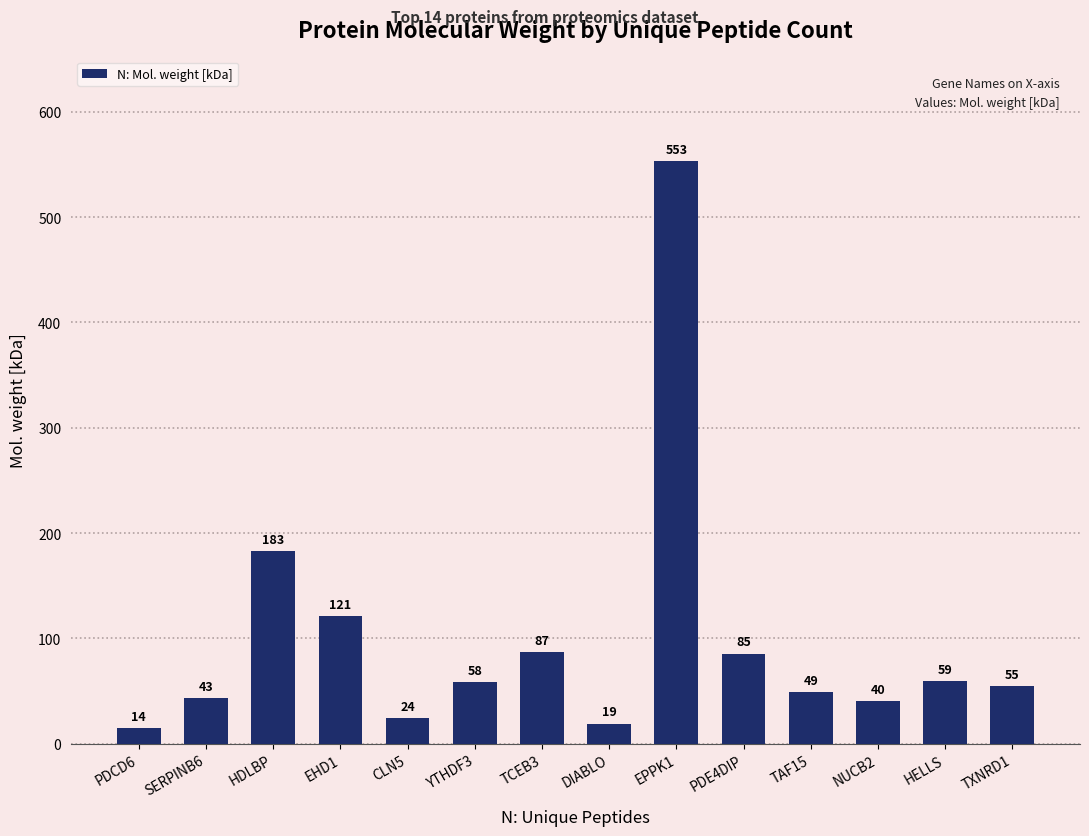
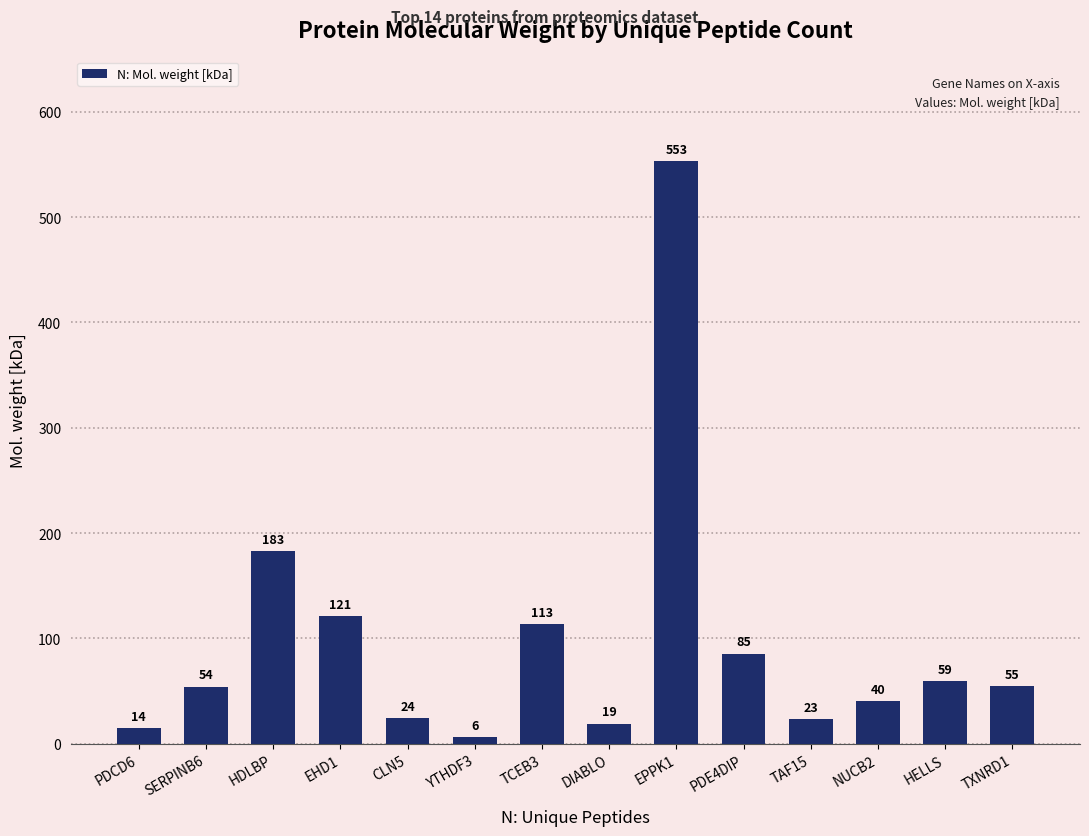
  {
    "PDCD6": 14,
-   "SERPINB6": 43,
+   "SERPINB6": 54,
    "HDLBP": 183,
    "EHD1": 121,
    "CLN5": 24,
-   "YTHDF3": 58,
-   "TCEB3": 87,
+   "YTHDF3": 6,
+   "TCEB3": 113,
    "DIABLO": 19,
    "EPPK1": 553,
    "PDE4DIP": 85,
-   "TAF15": 49,
+   "TAF15": 23,
    "NUCB2": 40,
    "HELLS": 59,
    "TXNRD1": 55
  }
